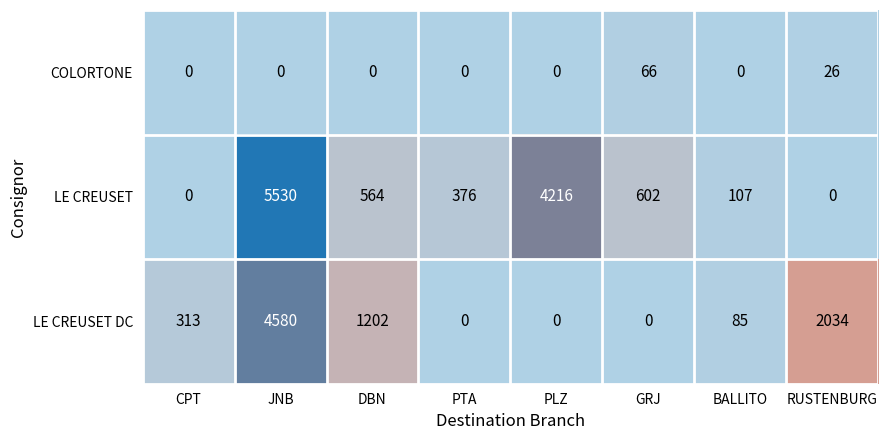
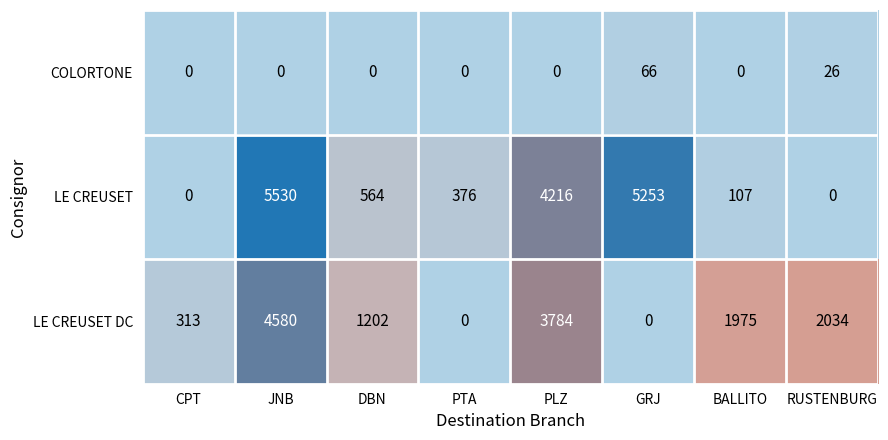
  {
    "COLORTONE": {
      "CPT": 0,
      "JNB": 0,
      "DBN": 0,
      "PTA": 0,
      "PLZ": 0,
      "GRJ": 66,
      "BALLITO": 0,
      "RUSTENBURG": 26
    },
    "LE CREUSET": {
      "CPT": 0,
      "JNB": 5530,
      "DBN": 564,
      "PTA": 376,
      "PLZ": 4216,
-     "GRJ": 602,
+     "GRJ": 5253,
      "BALLITO": 107,
      "RUSTENBURG": 0
    },
    "LE CREUSET DC": {
      "CPT": 313,
      "JNB": 4580,
      "DBN": 1202,
      "PTA": 0,
-     "PLZ": 0,
+     "PLZ": 3784,
      "GRJ": 0,
-     "BALLITO": 85,
+     "BALLITO": 1975,
      "RUSTENBURG": 2034
    }
  }
